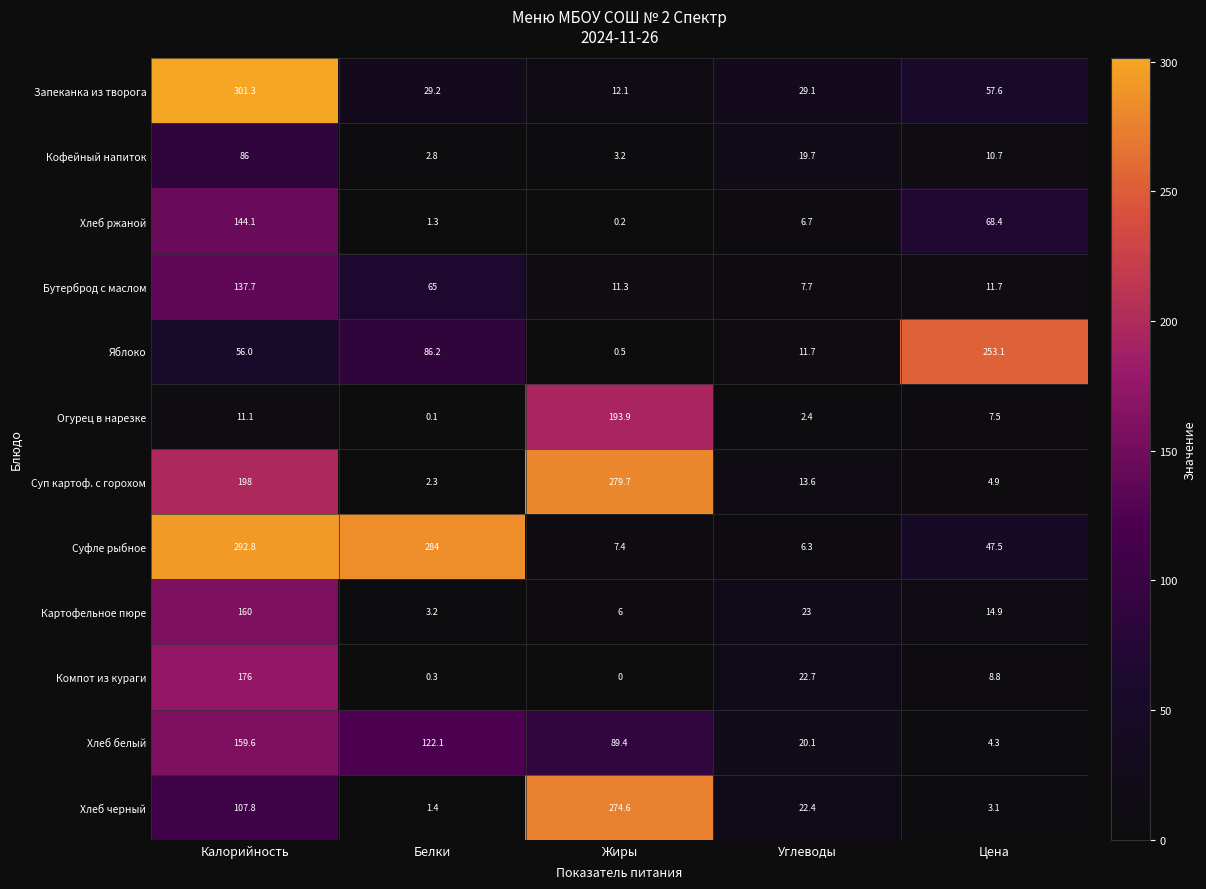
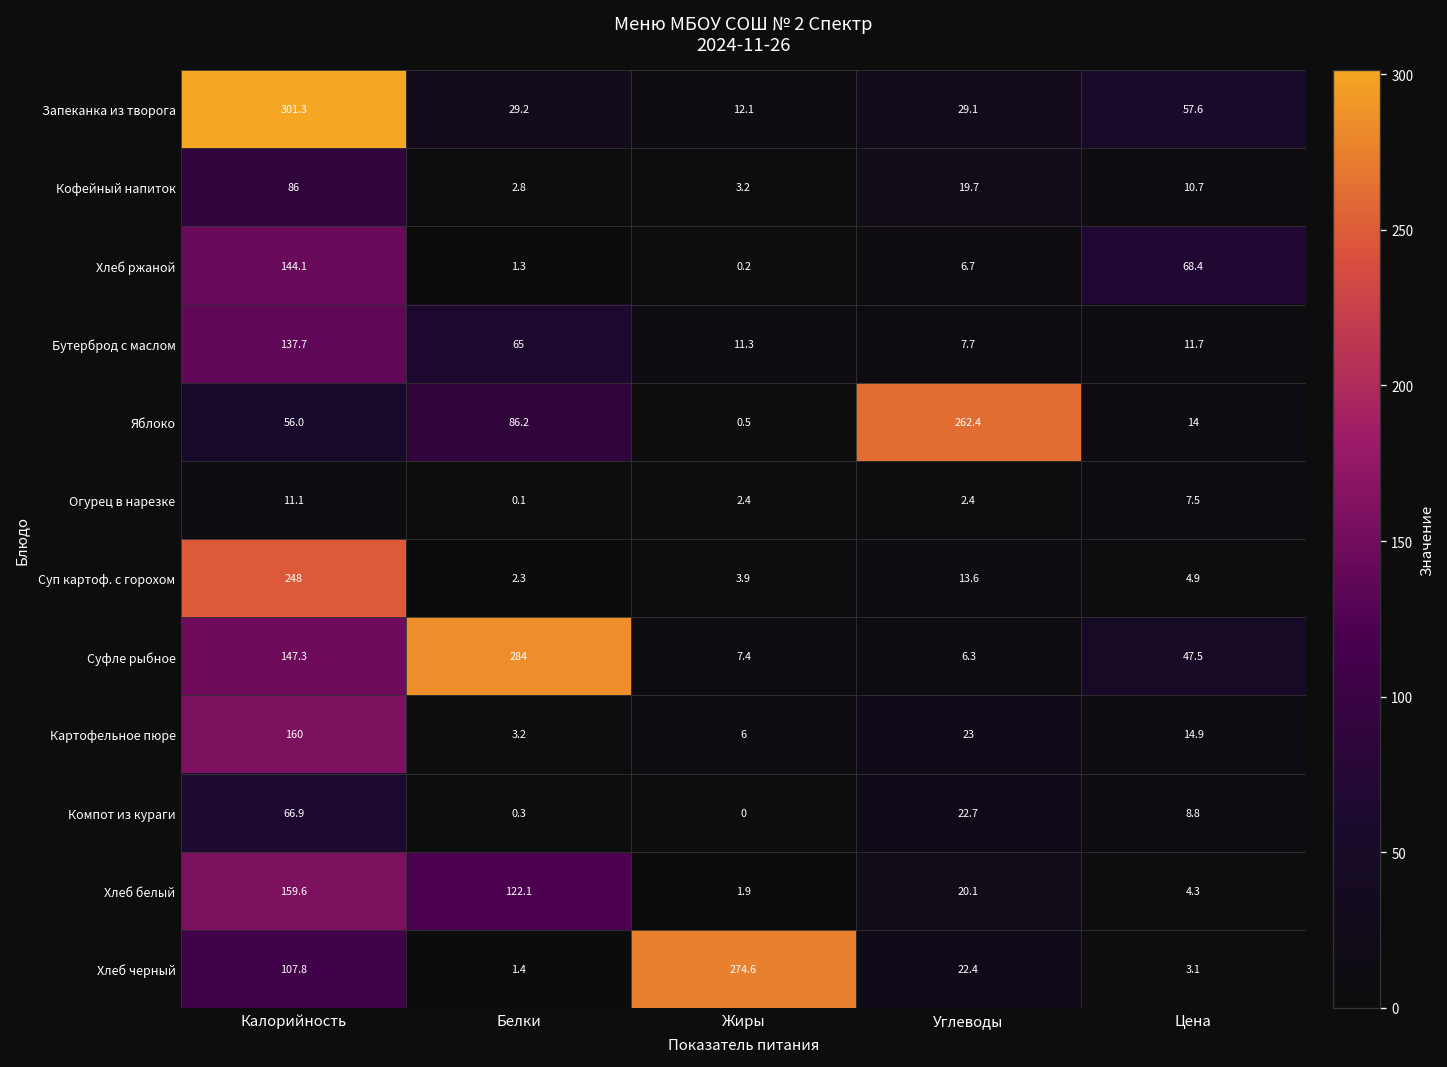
  {
    "Запеканка из творога": {
      "Калорийность": 301.3,
      "Белки": 29.2,
      "Жиры": 12.1,
      "Углеводы": 29.1,
      "Цена": 57.6
    },
    "Кофейный напиток": {
      "Калорийность": 86,
      "Белки": 2.8,
      "Жиры": 3.2,
      "Углеводы": 19.7,
      "Цена": 10.7
    },
    "Хлеб ржаной": {
      "Калорийность": 144.1,
      "Белки": 1.3,
      "Жиры": 0.2,
      "Углеводы": 6.7,
      "Цена": 68.4
    },
    "Бутерброд с маслом": {
      "Калорийность": 137.7,
      "Белки": 65,
      "Жиры": 11.3,
      "Углеводы": 7.7,
      "Цена": 11.7
    },
    "Яблоко": {
      "Калорийность": 56.0,
      "Белки": 86.2,
      "Жиры": 0.5,
-     "Углеводы": 11.7,
-     "Цена": 253.1
+     "Углеводы": 262.4,
+     "Цена": 14
    },
    "Огурец в нарезке": {
      "Калорийность": 11.1,
      "Белки": 0.1,
-     "Жиры": 193.9,
+     "Жиры": 2.4,
      "Углеводы": 2.4,
      "Цена": 7.5
    },
    "Суп картоф. с горохом": {
-     "Калорийность": 198,
+     "Калорийность": 248,
      "Белки": 2.3,
-     "Жиры": 279.7,
+     "Жиры": 3.9,
      "Углеводы": 13.6,
      "Цена": 4.9
    },
    "Суфле рыбное": {
-     "Калорийность": 292.8,
+     "Калорийность": 147.3,
      "Белки": 284,
      "Жиры": 7.4,
      "Углеводы": 6.3,
      "Цена": 47.5
    },
    "Картофельное пюре": {
      "Калорийность": 160,
      "Белки": 3.2,
      "Жиры": 6,
      "Углеводы": 23,
      "Цена": 14.9
    },
    "Компот из кураги": {
-     "Калорийность": 176,
+     "Калорийность": 66.9,
      "Белки": 0.3,
      "Жиры": 0,
      "Углеводы": 22.7,
      "Цена": 8.8
    },
    "Хлеб белый": {
      "Калорийность": 159.6,
      "Белки": 122.1,
-     "Жиры": 89.4,
+     "Жиры": 1.9,
      "Углеводы": 20.1,
      "Цена": 4.3
    },
    "Хлеб черный": {
      "Калорийность": 107.8,
      "Белки": 1.4,
      "Жиры": 274.6,
      "Углеводы": 22.4,
      "Цена": 3.1
    }
  }
